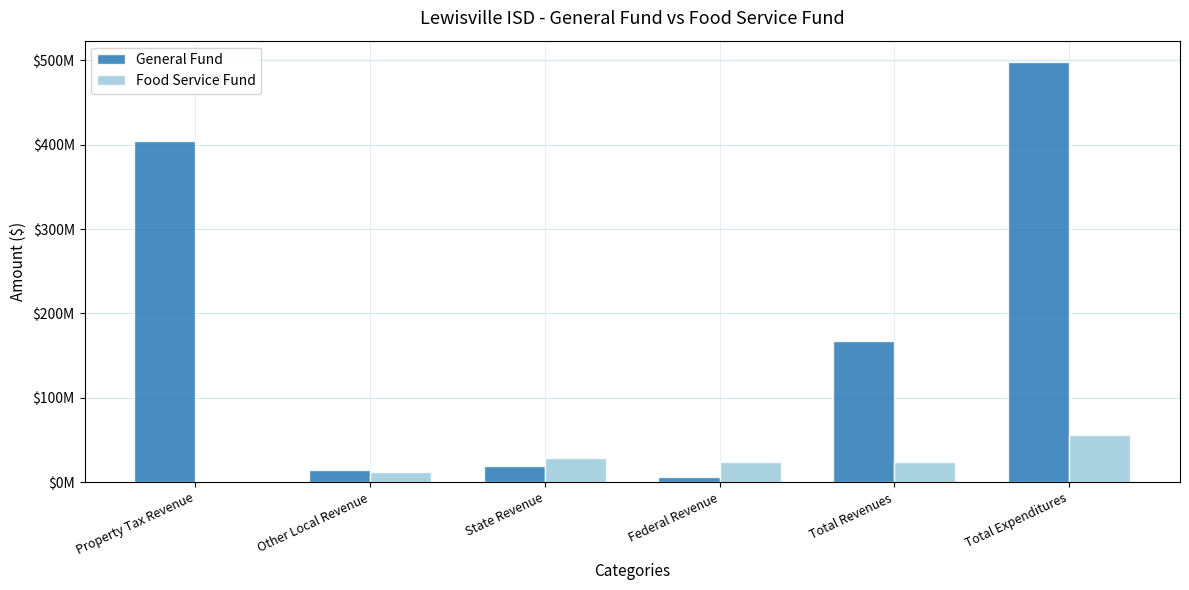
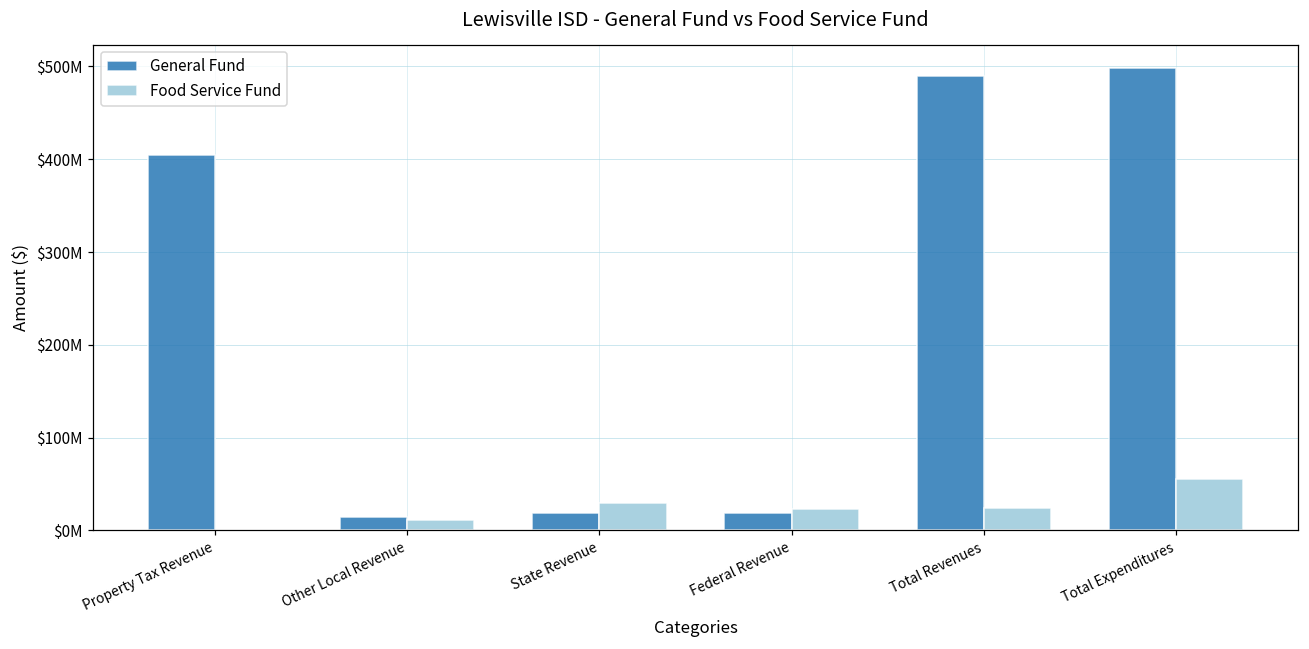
  {
    "General Fund": {
      "Property Tax Revenue": "$400000000",
      "Other Local Revenue": "$10000000",
      "State Revenue": "$20000000",
-     "Federal Revenue": "$10000000",
-     "Total Revenues": "$170000000",
+     "Federal Revenue": "$20000000",
+     "Total Revenues": "$490000000",
      "Total Expenditures": "$500000000"
    },
    "Food Service Fund": {
      "Property Tax Revenue": "$0",
      "Other Local Revenue": "$10000000",
      "State Revenue": "$30000000",
      "Federal Revenue": "$20000000",
      "Total Revenues": "$20000000",
      "Total Expenditures": "$60000000"
    }
  }
